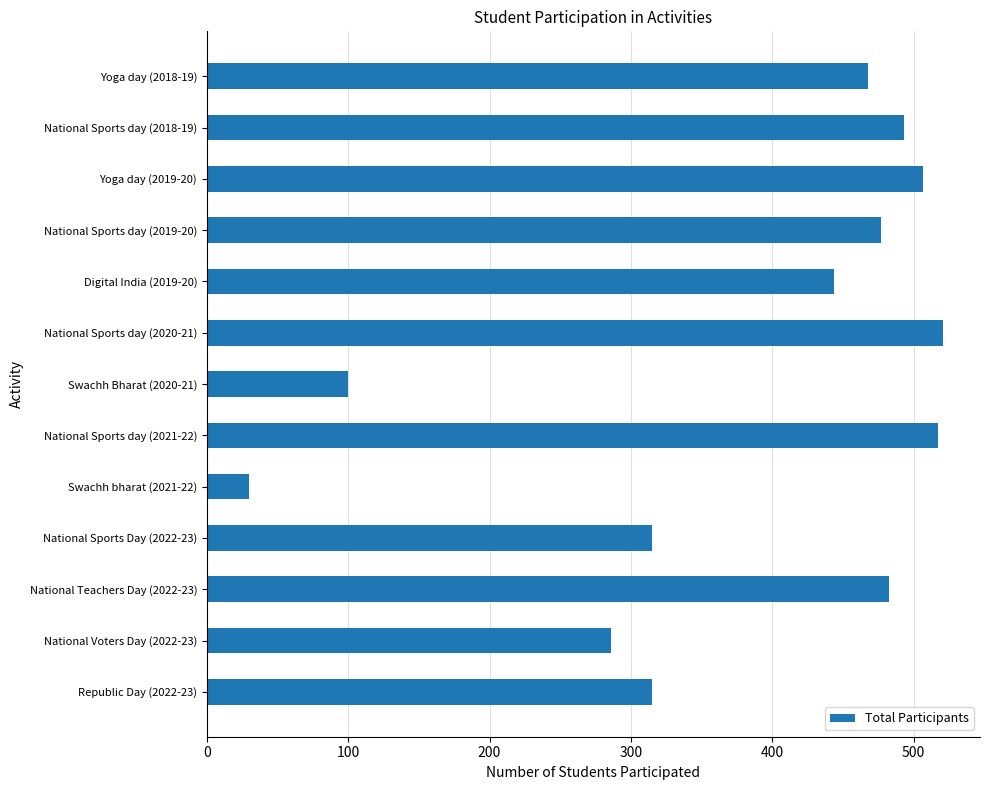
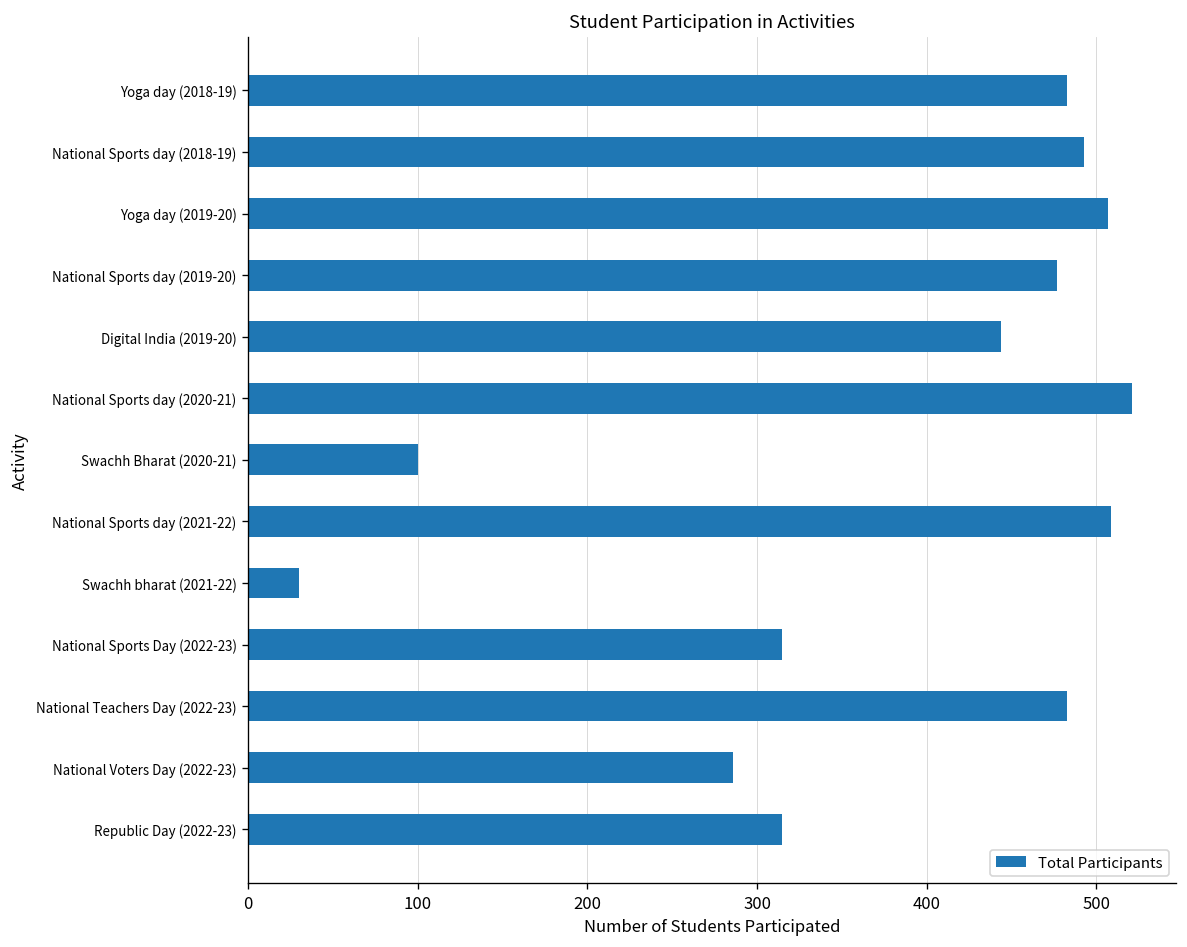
  {
-   "Yoga day (2018-19)": 468,
+   "Yoga day (2018-19)": 483,
    "National Sports day (2018-19)": 493,
    "Yoga day (2019-20)": 507,
    "National Sports day (2019-20)": 477,
    "Digital India (2019-20)": 444,
    "National Sports day (2020-21)": 521,
    "Swachh Bharat (2020-21)": 100,
-   "National Sports day (2021-22)": 517,
+   "National Sports day (2021-22)": 509,
    "Swachh bharat (2021-22)": 30,
    "National Sports Day (2022-23)": 315,
    "National Teachers Day (2022-23)": 483,
    "National Voters Day (2022-23)": 286,
    "Republic Day (2022-23)": 315
  }
